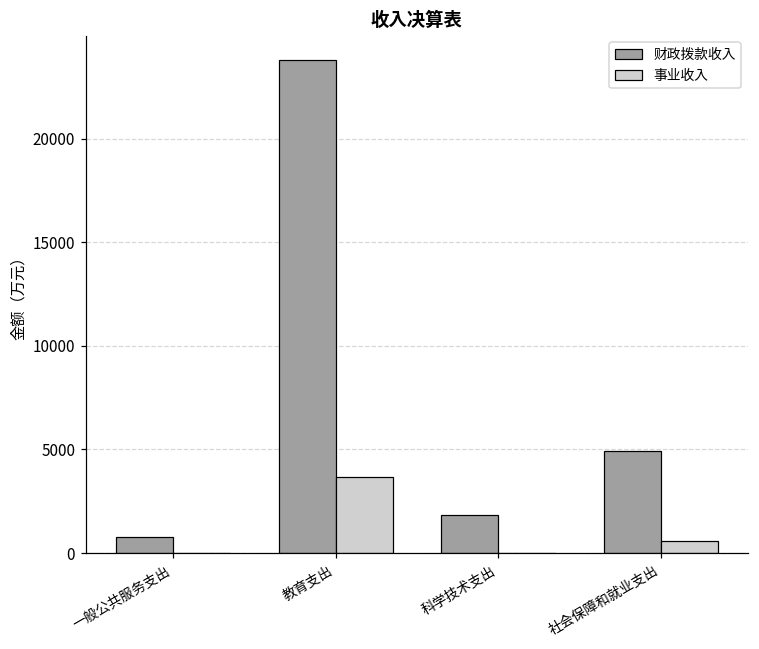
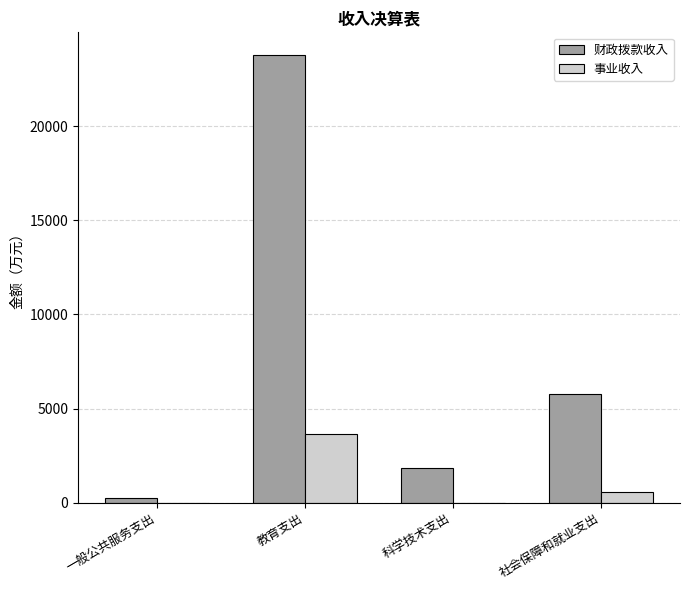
  {
    "财政拨款收入": {
-     "一般公共服务支出": 800,
+     "一般公共服务支出": 200,
      "教育支出": 23800,
      "科学技术支出": 1800,
-     "社会保障和就业支出": 4900
+     "社会保障和就业支出": 5800
    },
    "事业收入": {
      "一般公共服务支出": 0,
      "教育支出": 3700,
      "科学技术支出": 0,
      "社会保障和就业支出": 600
    }
  }
